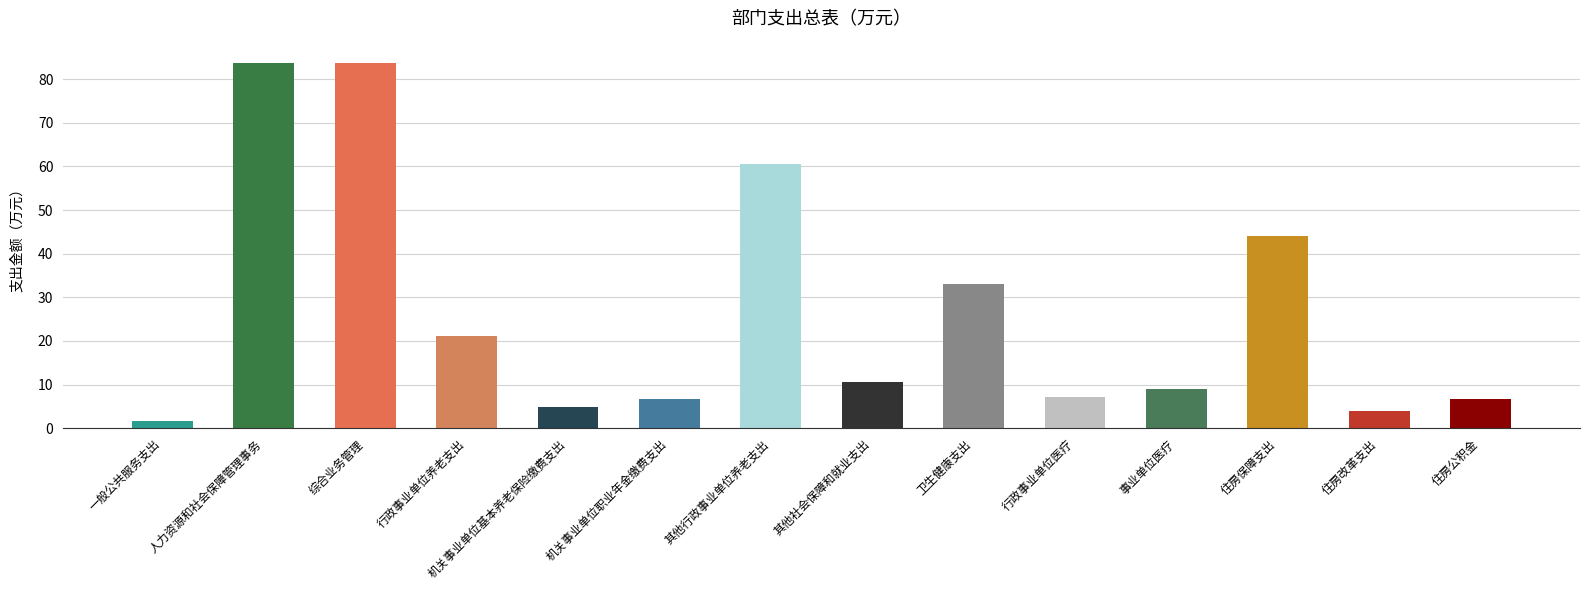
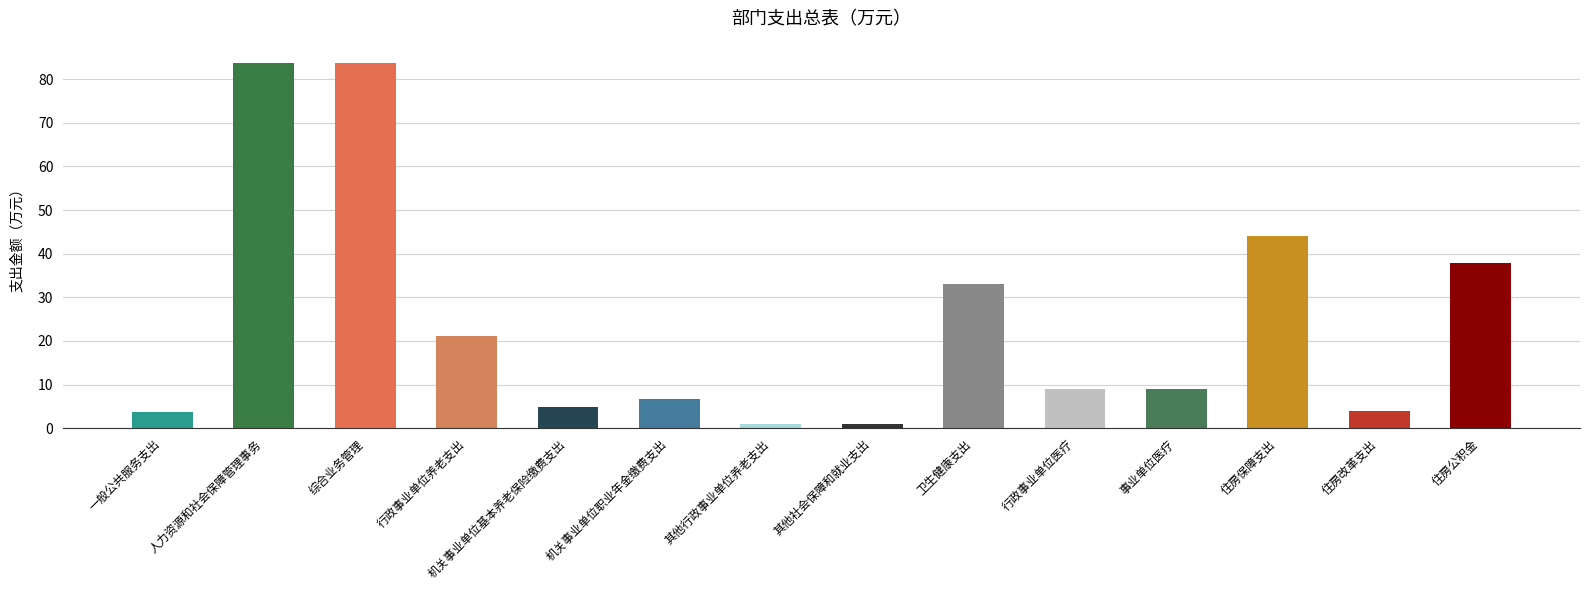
  {
-   "一般公共服务支出": 2,
+   "一般公共服务支出": 4,
    "人力资源和社会保障管理事务": 84,
    "综合业务管理": 84,
    "行政事业单位养老支出": 21,
    "机关事业单位基本养老保险缴费支出": 5,
    "机关事业单位职业年金缴费支出": 7,
-   "其他行政事业单位养老支出": 61,
-   "其他社会保障和就业支出": 11,
+   "其他行政事业单位养老支出": 1,
+   "其他社会保障和就业支出": 1,
    "卫生健康支出": 33,
-   "行政事业单位医疗": 7,
+   "行政事业单位医疗": 9,
    "事业单位医疗": 9,
    "住房保障支出": 44,
    "住房改革支出": 4,
-   "住房公积金": 7
+   "住房公积金": 38
  }
